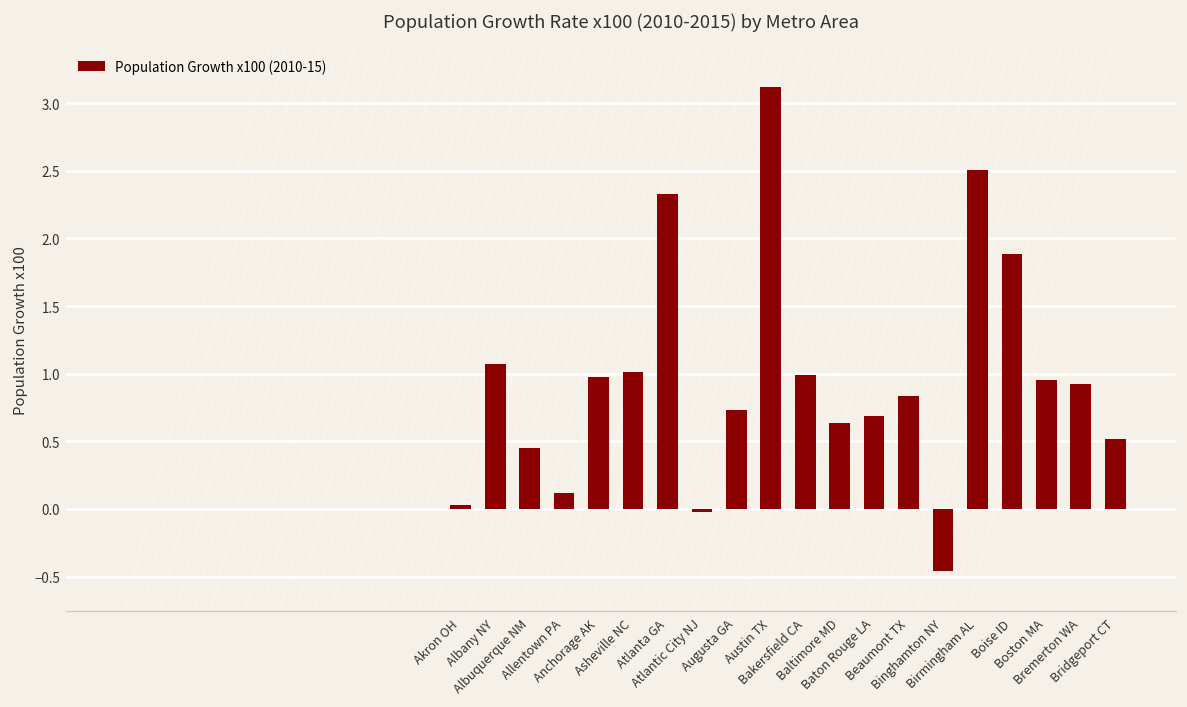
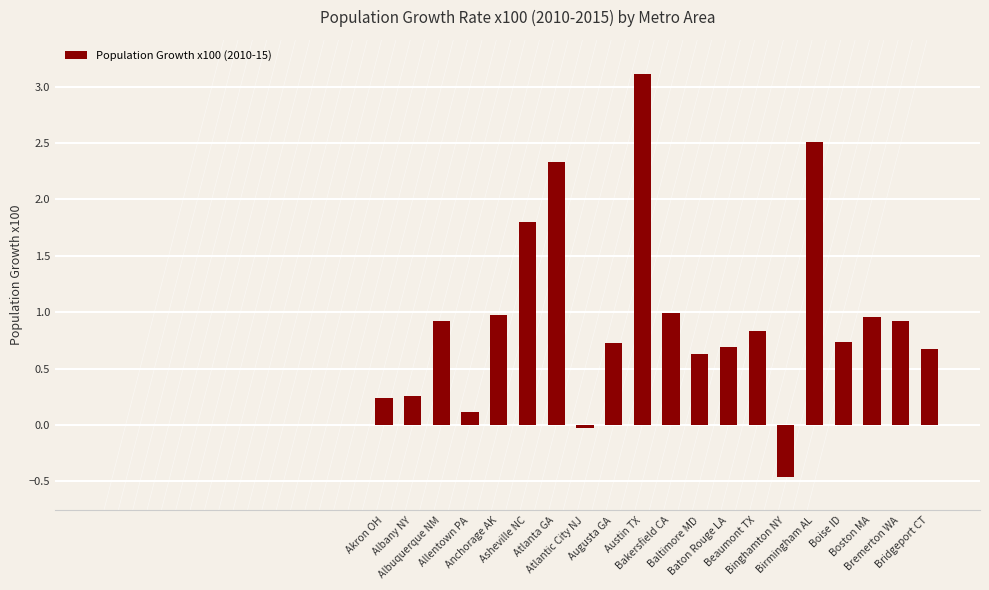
  {
-   "Akron OH": 0.03,
-   "Albany NY": 1.07,
-   "Albuquerque NM": 0.45,
+   "Akron OH": 0.24,
+   "Albany NY": 0.25,
+   "Albuquerque NM": 0.92,
    "Allentown PA": 0.12,
    "Anchorage AK": 0.98,
-   "Asheville NC": 1.01,
+   "Asheville NC": 1.80,
    "Atlanta GA": 2.33,
    "Atlantic City NJ": -0.02,
    "Augusta GA": 0.73,
    "Austin TX": 3.12,
    "Bakersfield CA": 0.99,
    "Baltimore MD": 0.63,
    "Baton Rouge LA": 0.69,
    "Beaumont TX": 0.84,
    "Binghamton NY": -0.46,
    "Birmingham AL": 2.51,
-   "Boise ID": 1.89,
+   "Boise ID": 0.74,
    "Boston MA": 0.96,
    "Bremerton WA": 0.93,
-   "Bridgeport CT": 0.52
+   "Bridgeport CT": 0.67
  }
